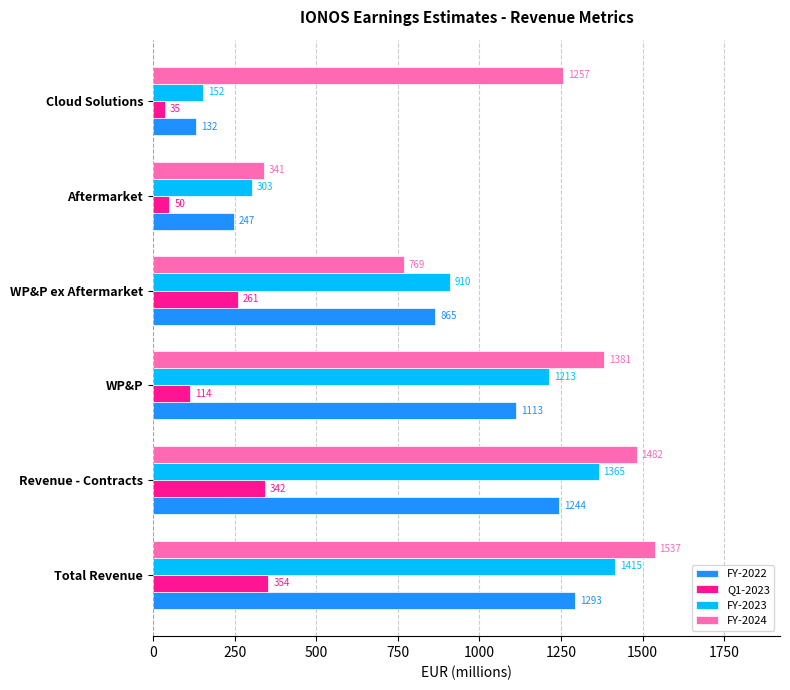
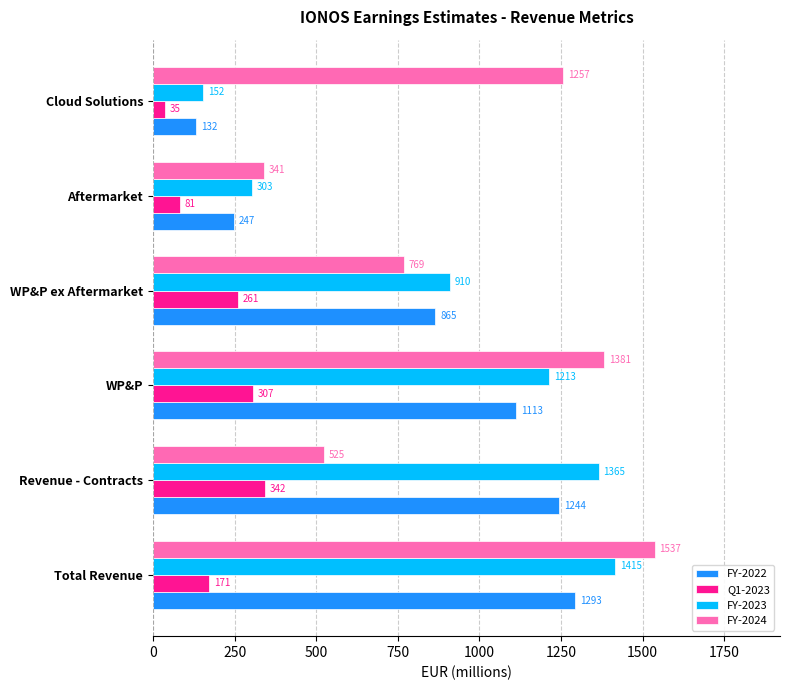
  {
    "Q1-2023": {
      "Cloud Solutions": 35,
-     "Aftermarket": 50,
+     "Aftermarket": 81,
      "WP&P ex Aftermarket": 261,
-     "WP&P": 114,
+     "WP&P": 307,
      "Revenue - Contracts": 342,
-     "Total Revenue": 354
+     "Total Revenue": 171
    },
    "FY-2024": {
      "Cloud Solutions": 1257,
      "Aftermarket": 341,
      "WP&P ex Aftermarket": 769,
      "WP&P": 1381,
-     "Revenue - Contracts": 1482,
+     "Revenue - Contracts": 525,
      "Total Revenue": 1537
    }
  }
